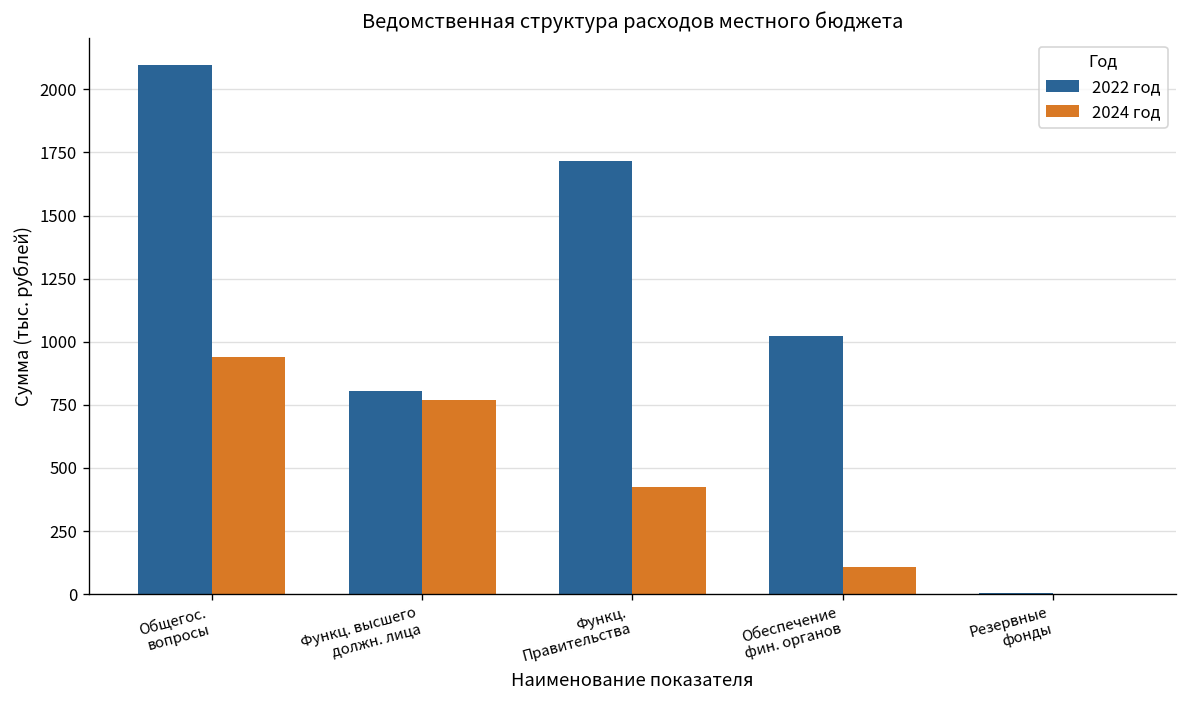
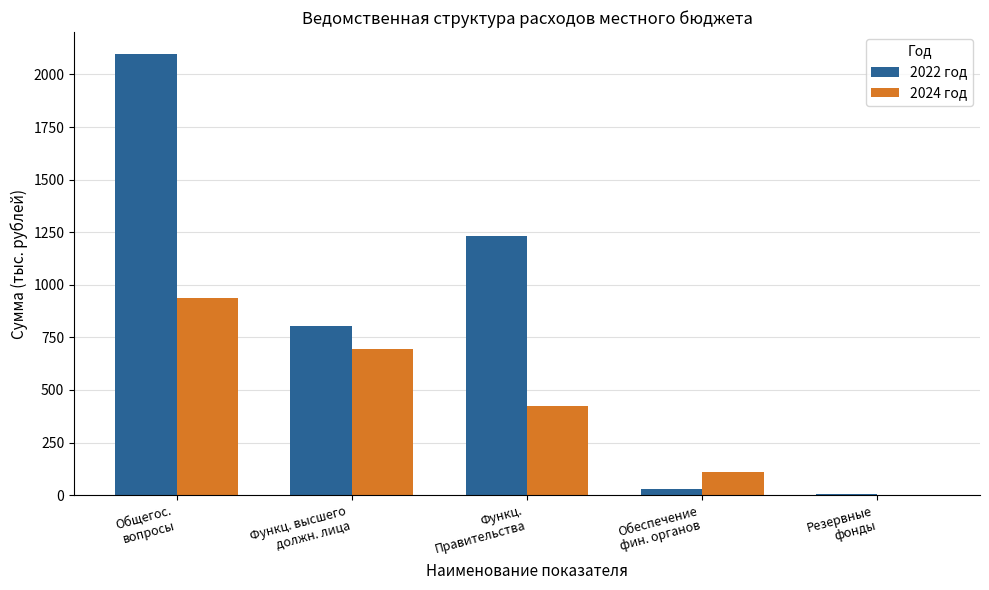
  {
    "2022 год": {
      "Общегос. вопросы": 2100,
      "Функц. высшего должн. лица": 810,
-     "Функц. Правительства": 1720,
-     "Обеспечение фин. органов": 1020
+     "Функц. Правительства": 1230,
+     "Обеспечение фин. органов": 30
    },
    "2024 год": {
      "Общегос. вопросы": 940,
-     "Функц. высшего должн. лица": 770,
+     "Функц. высшего должн. лица": 690,
      "Функц. Правительства": 420,
      "Обеспечение фин. органов": 110,
      "Резервные фонды": 0
    }
  }
